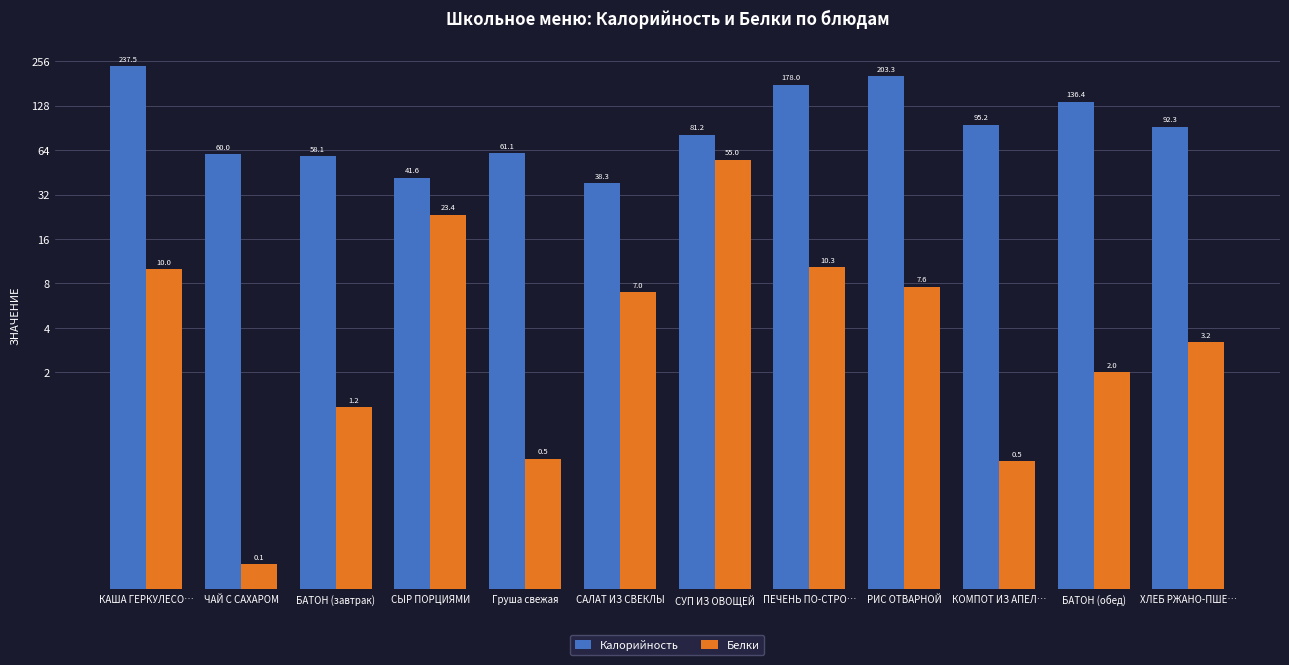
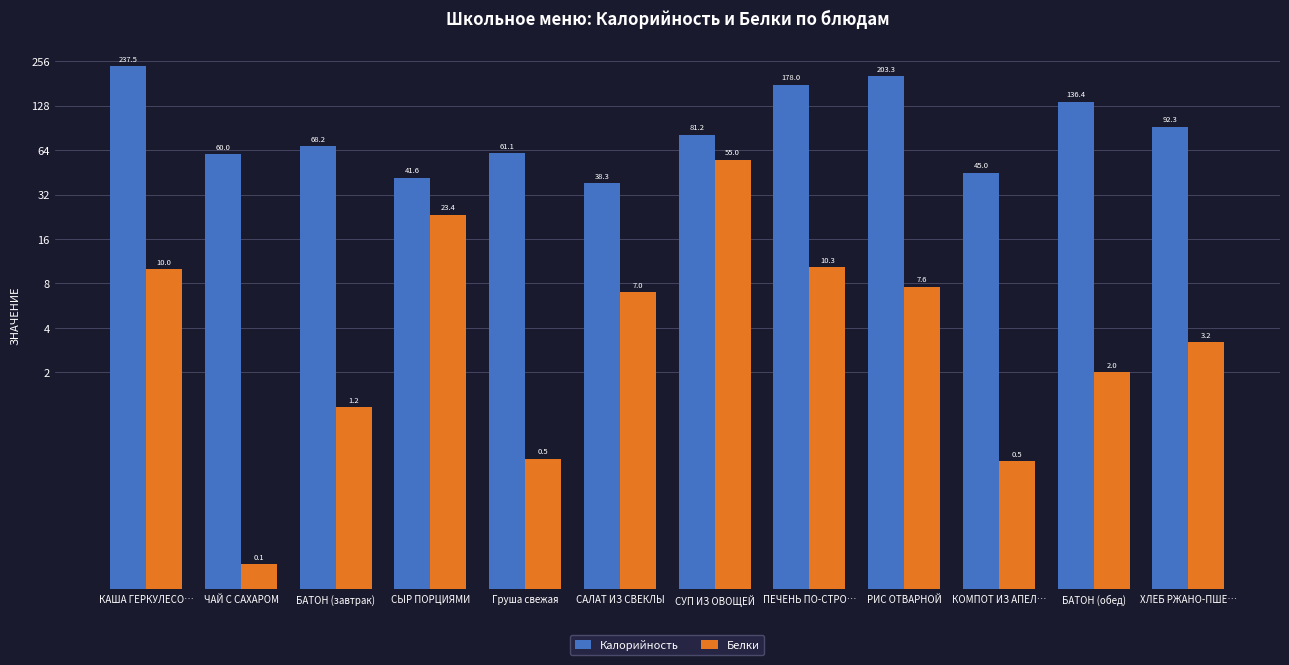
  {
    "Калорийность": {
      "КАША ГЕРКУЛЕСО…": 237.5,
      "ЧАЙ С САХАРОМ": 60.0,
-     "БАТОН (завтрак)": 58.1,
+     "БАТОН (завтрак)": 68.2,
      "СЫР ПОРЦИЯМИ": 41.6,
      "Груша свежая": 61.1,
      "САЛАТ ИЗ СВЕКЛЫ": 38.3,
      "СУП ИЗ ОВОЩЕЙ": 81.2,
      "ПЕЧЕНЬ ПО-СТРО…": 178.0,
      "РИС ОТВАРНОЙ": 203.3,
-     "КОМПОТ ИЗ АПЕЛ…": 95.2,
+     "КОМПОТ ИЗ АПЕЛ…": 45.0,
      "БАТОН (обед)": 136.4,
      "ХЛЕБ РЖАНО-ПШЕ…": 92.3
    },
    "Белки": {
      "КАША ГЕРКУЛЕСО…": 10.0,
      "ЧАЙ С САХАРОМ": 0.1,
      "БАТОН (завтрак)": 1.2,
      "СЫР ПОРЦИЯМИ": 23.4,
      "Груша свежая": 0.5,
      "САЛАТ ИЗ СВЕКЛЫ": 7.0,
      "СУП ИЗ ОВОЩЕЙ": 55.0,
      "ПЕЧЕНЬ ПО-СТРО…": 10.3,
      "РИС ОТВАРНОЙ": 7.6,
      "КОМПОТ ИЗ АПЕЛ…": 0.5,
      "БАТОН (обед)": 2.0,
      "ХЛЕБ РЖАНО-ПШЕ…": 3.2
    }
  }
